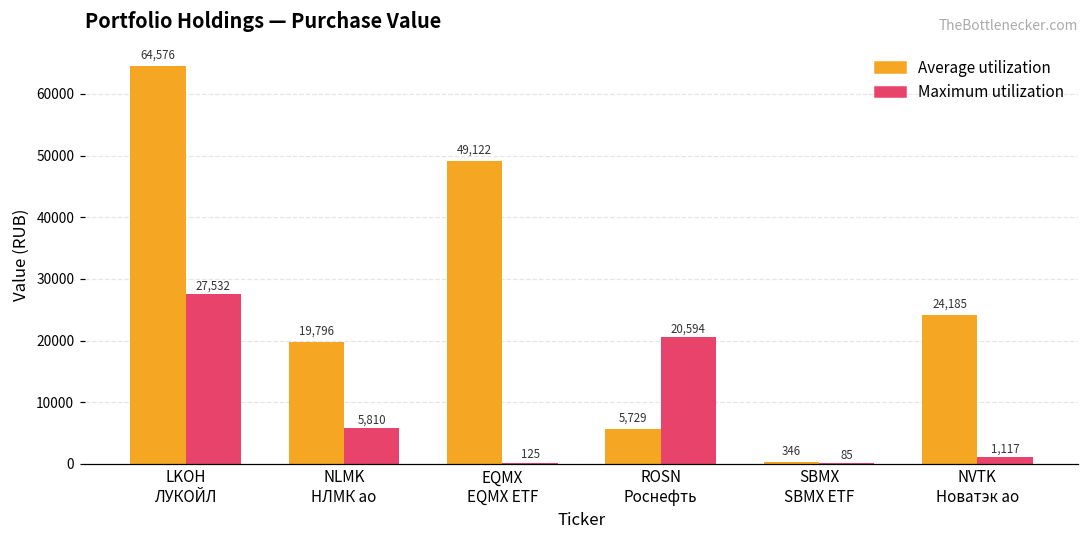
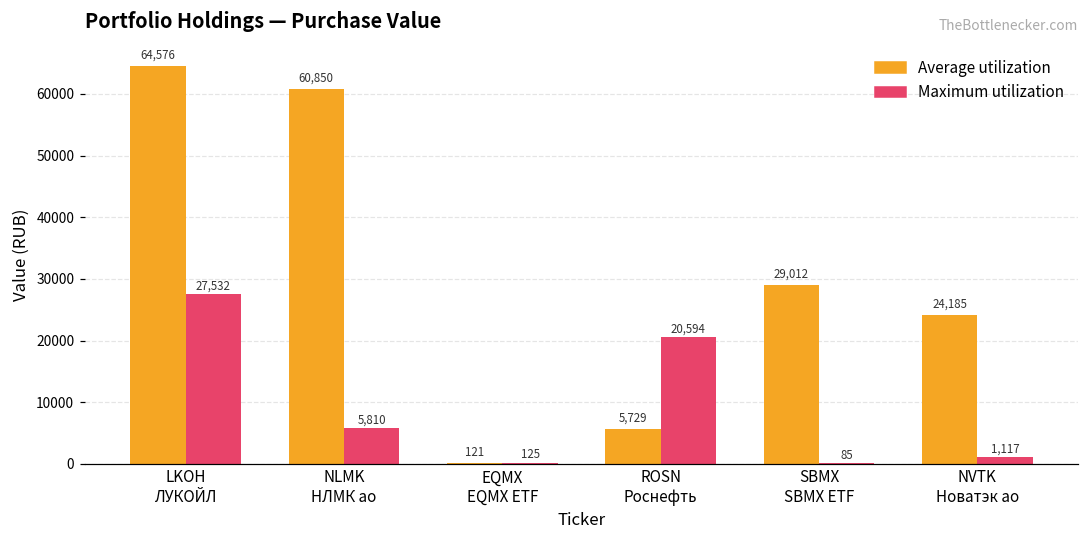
  {
    "Average utilization": {
      "LKOH ЛУКОЙЛ": "64,576",
-     "NLMK НЛМК ао": "19,796",
-     "EQMX EQMX ETF": "49,122",
+     "NLMK НЛМК ао": "60,850",
+     "EQMX EQMX ETF": "121",
      "ROSN Роснефть": "5,729",
-     "SBMX SBMX ETF": "346",
+     "SBMX SBMX ETF": "29,012",
      "NVTK Новатэк ао": "24,185"
    },
    "Maximum utilization": {
      "LKOH ЛУКОЙЛ": "27,532",
      "NLMK НЛМК ао": "5,810",
      "EQMX EQMX ETF": "125",
      "ROSN Роснефть": "20,594",
      "SBMX SBMX ETF": "85",
      "NVTK Новатэк ао": "1,117"
    }
  }
